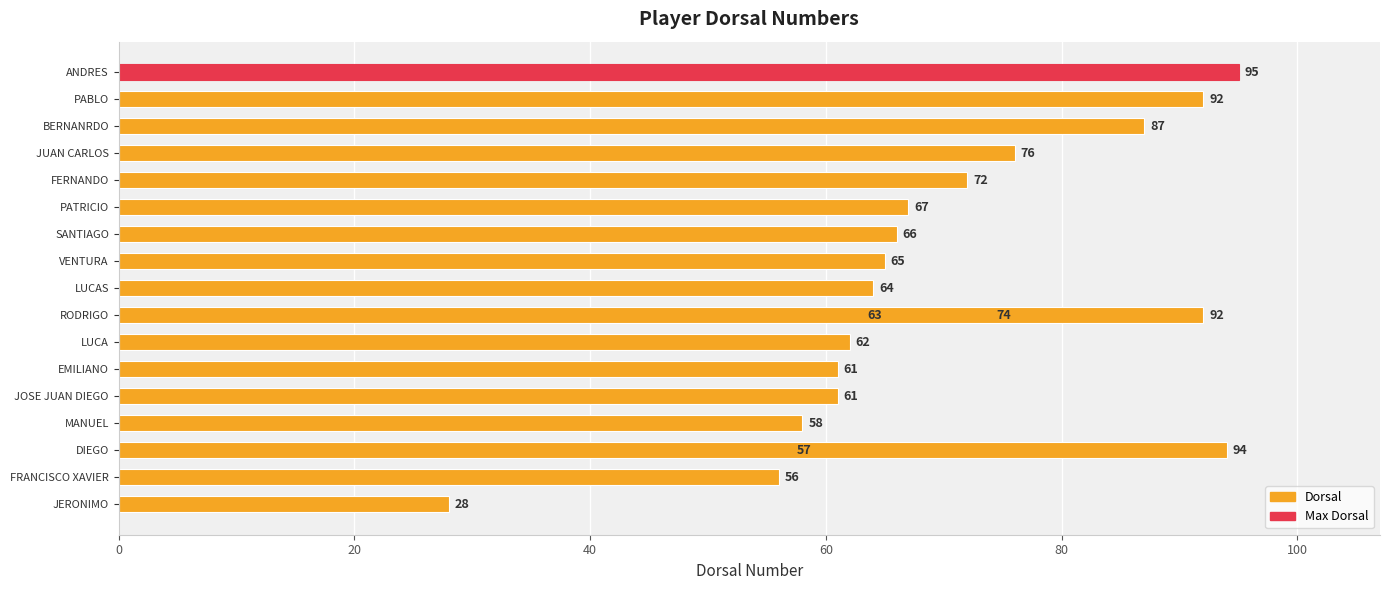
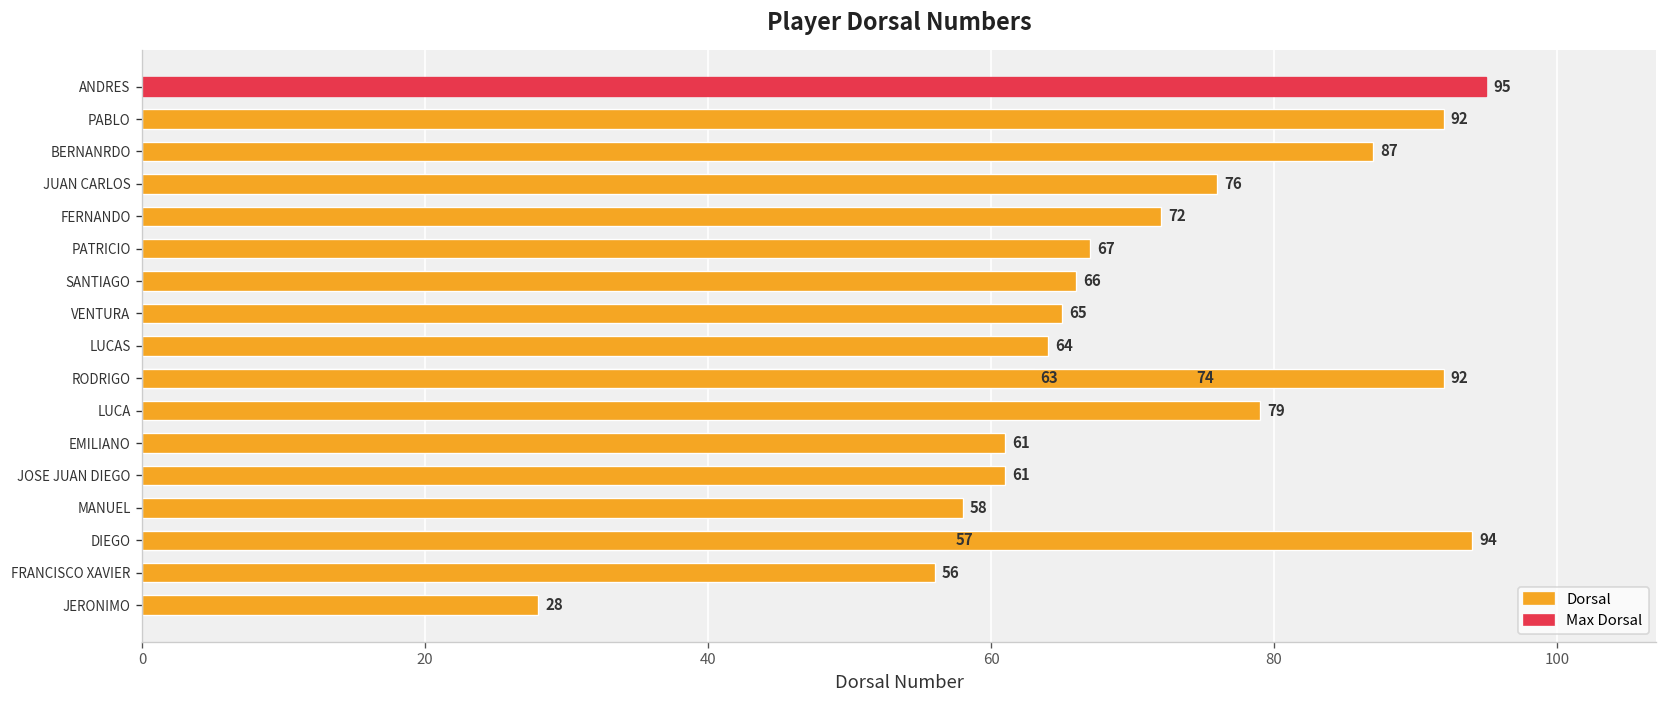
  {
    "ANDRES": 95,
    "PABLO": 92,
    "BERNANRDO": 87,
    "JUAN CARLOS": 76,
    "FERNANDO": 72,
    "PATRICIO": 67,
    "SANTIAGO": 66,
    "VENTURA": 65,
    "LUCAS": 64,
-   "LUCA": 62,
+   "LUCA": 79,
    "EMILIANO": 61,
    "JOSE JUAN DIEGO": 61,
    "MANUEL": 58,
    "FRANCISCO XAVIER": 56,
    "JERONIMO": 28
  }
